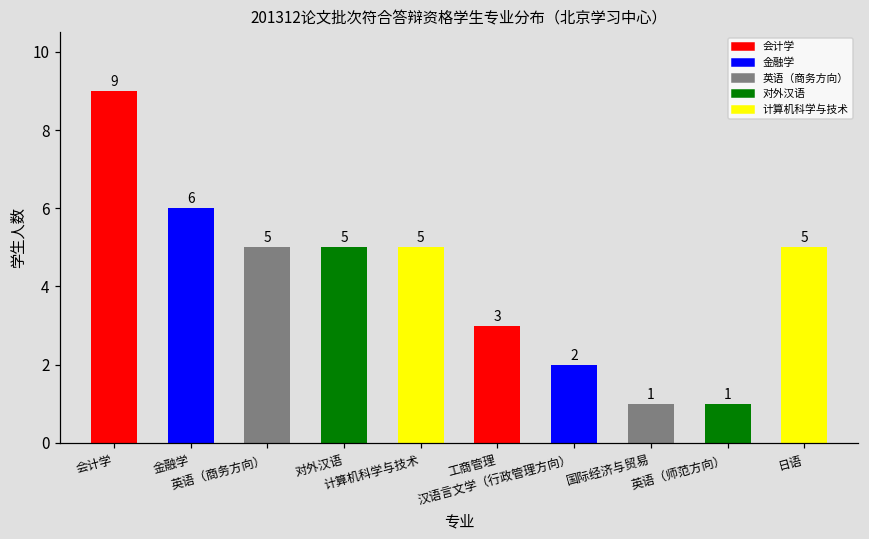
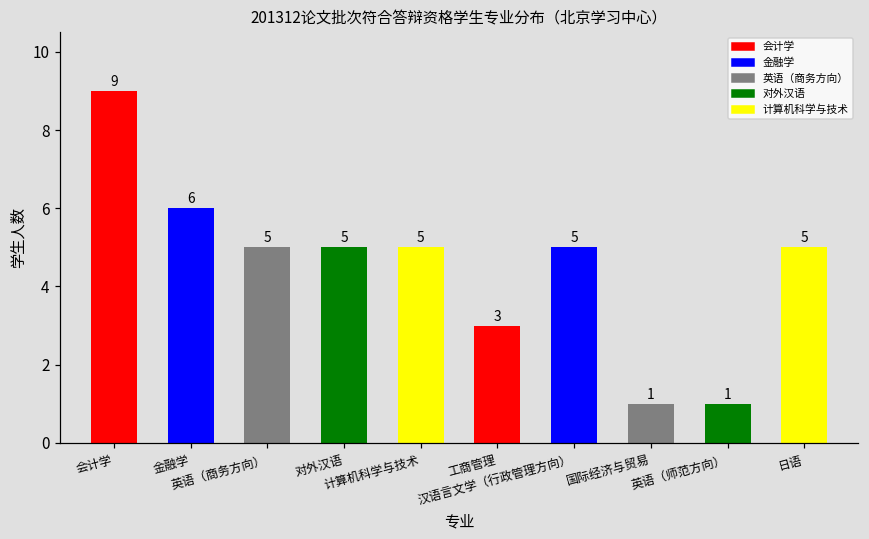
  {
    "会计学": 9,
    "金融学": 6,
    "英语（商务方向）": 5,
    "对外汉语": 5,
    "计算机科学与技术": 5,
    "工商管理": 3,
-   "汉语言文学（行政管理方向）": 2,
+   "汉语言文学（行政管理方向）": 5,
    "国际经济与贸易": 1,
    "英语（师范方向）": 1,
    "日语": 5
  }
